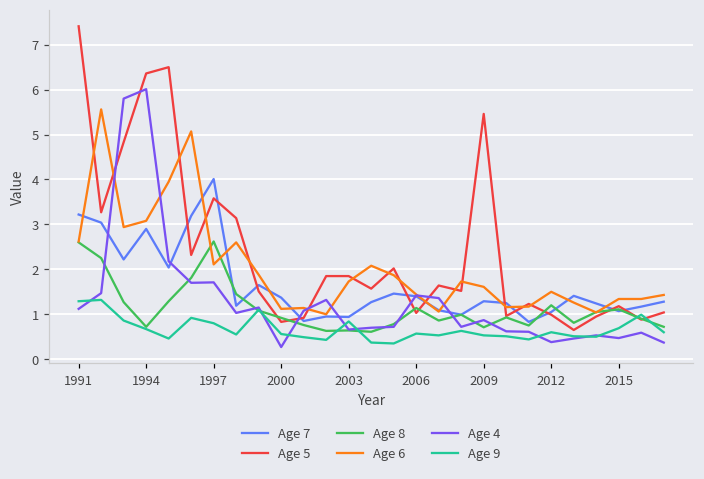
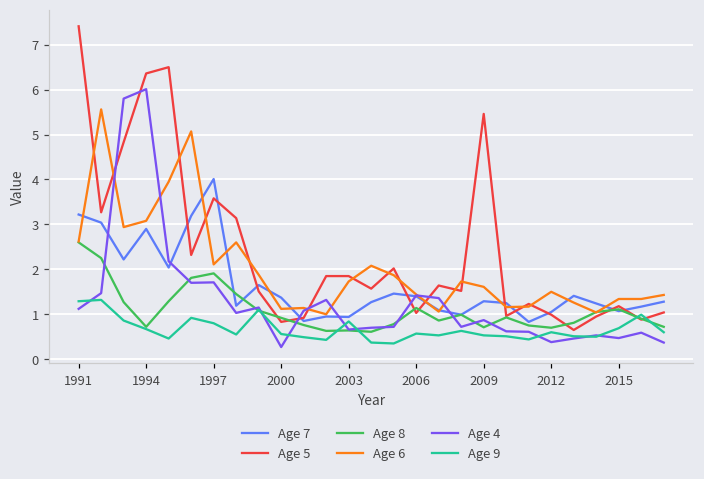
  {
    "Age 5": {
      "1991": 7.4,
      "1994": 6.4,
      "1997": 3.6,
      "2000": 0.8,
      "2003": 1.9,
      "2006": 1.0,
      "2009": 5.5,
      "2015": 1.2
    },
    "Age 8": {
-     "1997": 2.6,
+     "1997": 1.9,
      "2000": 0.9,
      "2006": 1.1,
      "2009": 0.7,
-     "2012": 1.2
+     "2012": 0.7
    },
    "Age 6": {
      "1994": 3.1,
      "1997": 2.1,
      "2000": 1.1,
      "2003": 1.7,
      "2009": 1.6,
      "2012": 1.5,
      "2015": 1.3
    },
    "Age 9": {
      "1991": 1.3,
      "1997": 0.8,
      "2000": 0.6,
      "2003": 0.8,
      "2006": 0.6,
      "2009": 0.5,
      "2012": 0.6,
      "2015": 0.7
    }
  }
